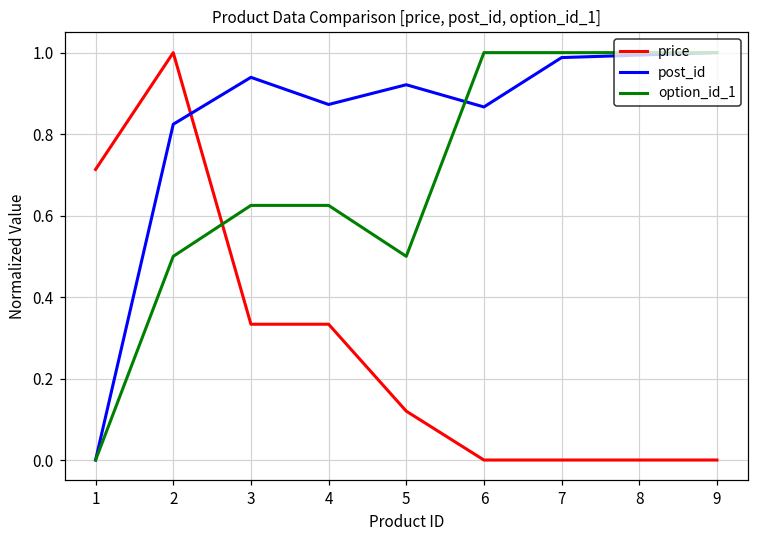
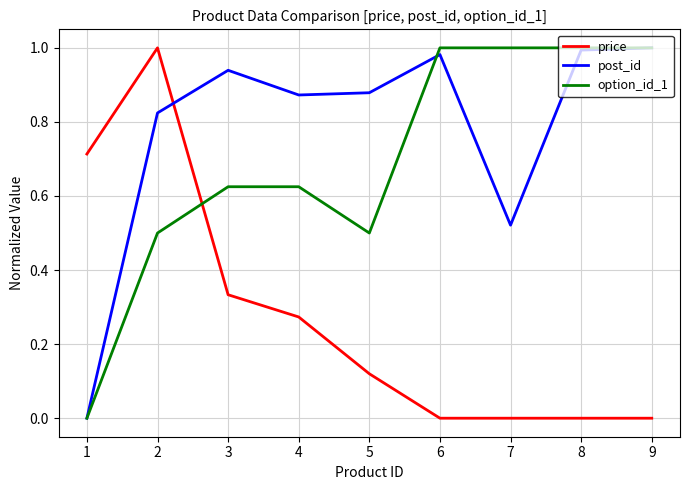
  {
    "price": {
      "1": 0.71,
      "2": 1.00,
      "3": 0.33,
-     "4": 0.33,
+     "4": 0.27,
      "5": 0.12,
      "6": 0.00,
      "7": 0.00,
      "8": 0.00,
      "9": 0.00
    },
    "post_id": {
      "2": 0.82,
      "3": 0.94,
      "4": 0.87,
-     "5": 0.92,
-     "6": 0.87,
-     "7": 0.99
+     "5": 0.88,
+     "6": 0.98,
+     "7": 0.52
    },
    "option_id_1": {
      "2": 0.50,
      "3": 0.63,
      "4": 0.63,
      "5": 0.50,
      "6": 1.00,
      "7": 1.00
    }
  }
